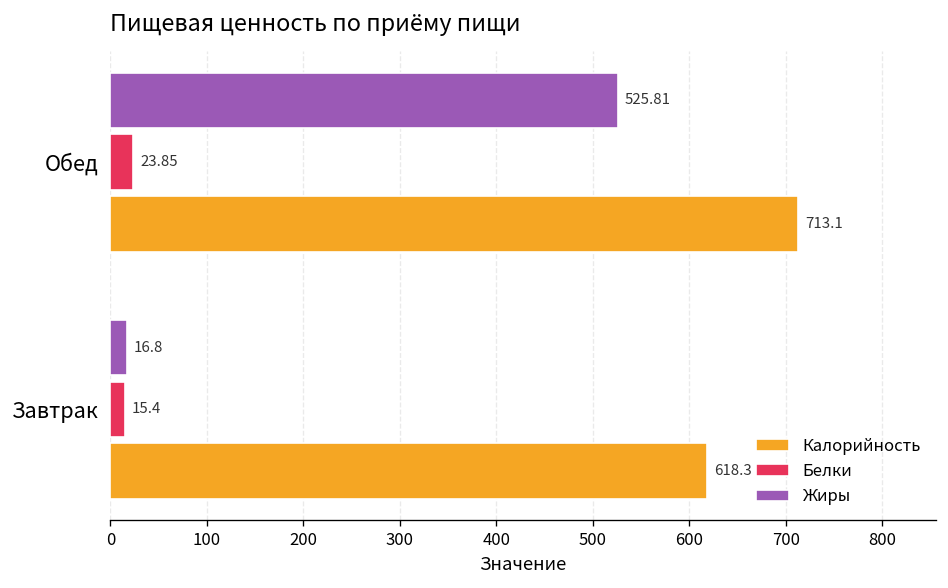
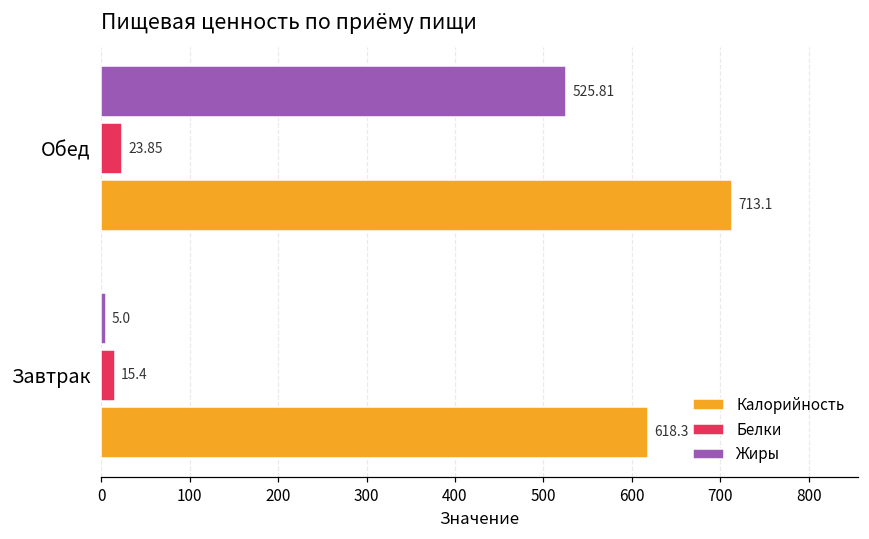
  {
    "Калорийность": {
      "Обед": 713.1,
      "Завтрак": 618.3
    },
    "Белки": {
      "Обед": 23.85,
      "Завтрак": 15.4
    },
    "Жиры": {
      "Обед": 525.81,
-     "Завтрак": 16.8
+     "Завтрак": 5.0
    }
  }
